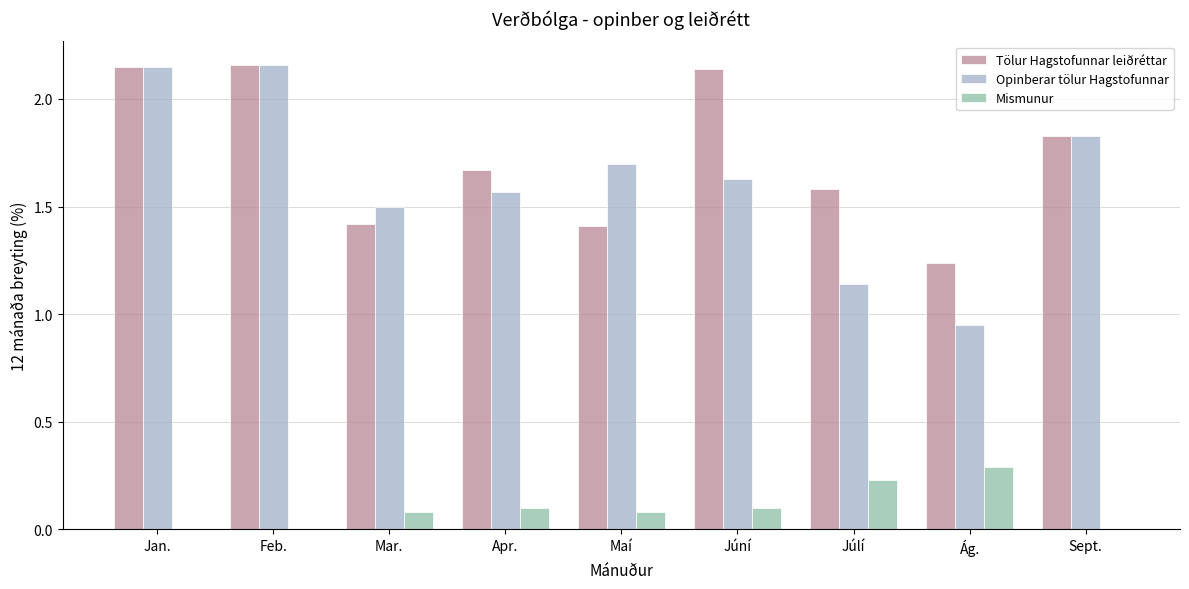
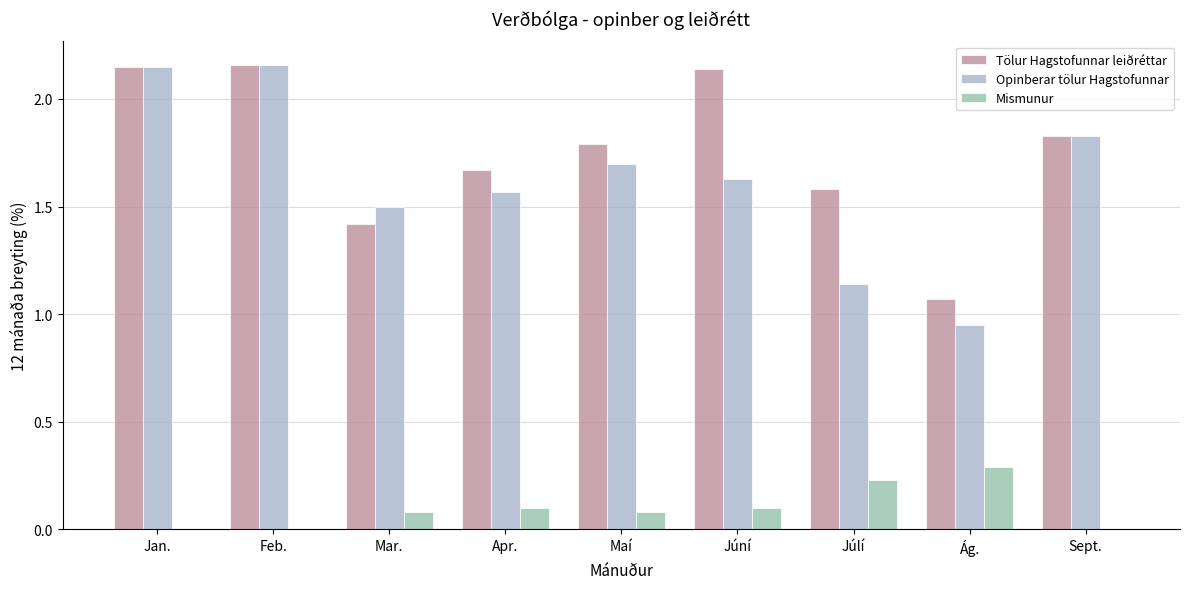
  {
    "Tölur Hagstofunnar leiðréttar": {
      "Jan.": 2.15,
      "Feb.": 2.16,
      "Mar.": 1.42,
      "Apr.": 1.67,
-     "Maí": 1.41,
+     "Maí": 1.79,
      "Júní": 2.14,
      "Júlí": 1.58,
-     "Ág.": 1.24,
+     "Ág.": 1.07,
      "Sept.": 1.83
    }
  }
